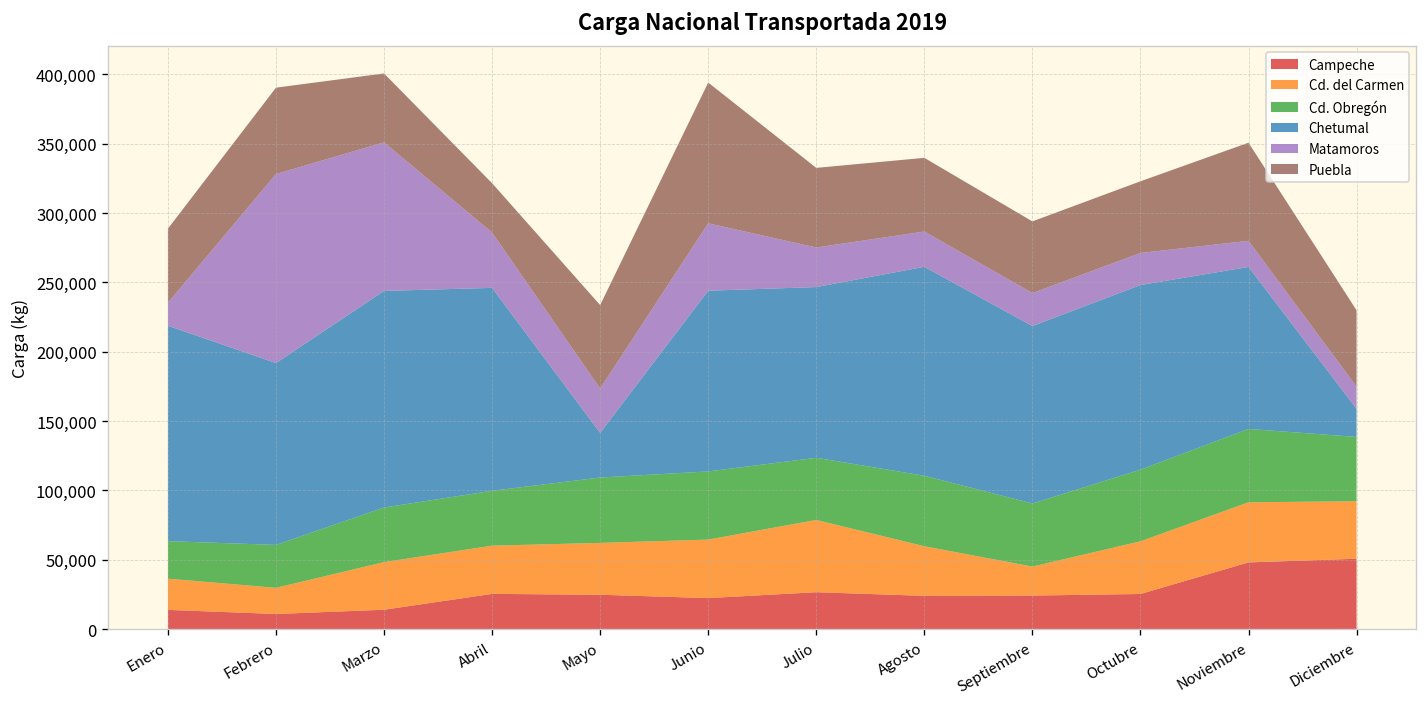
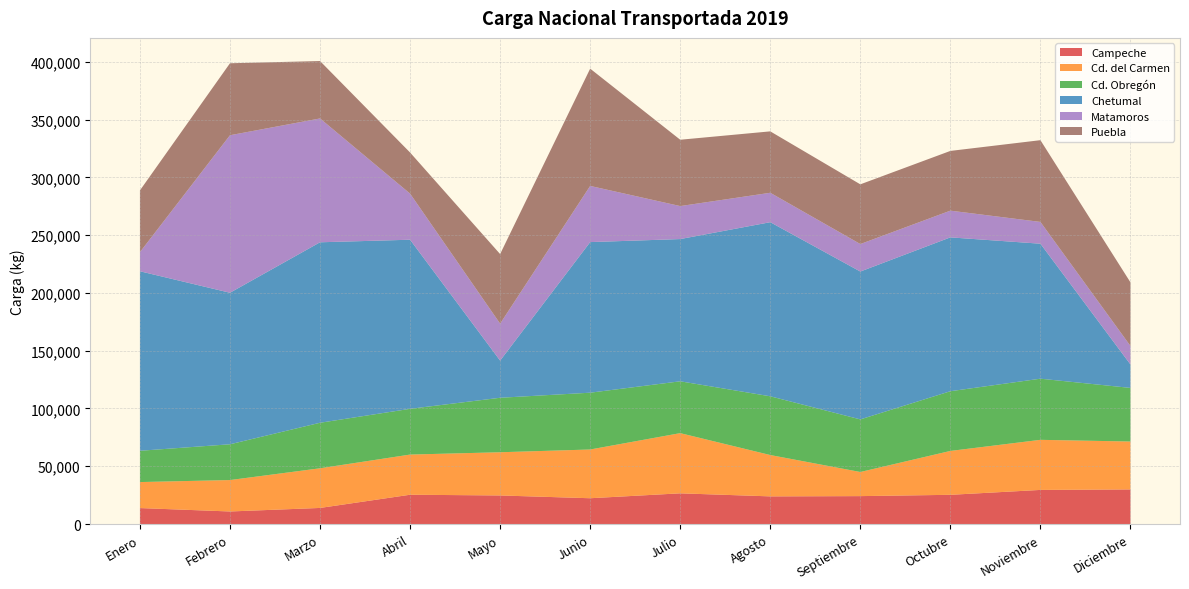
  {
    "Campeche": {
      "Enero": "14,000",
      "Febrero": "11,000",
      "Marzo": "14,000",
      "Abril": "25,000",
      "Mayo": "25,000",
      "Junio": "22,000",
      "Julio": "27,000",
      "Agosto": "24,000",
      "Septiembre": "24,000",
      "Octubre": "25,000",
-     "Noviembre": "48,000",
-     "Diciembre": "51,000"
+     "Noviembre": "30,000",
+     "Diciembre": "30,000"
    },
    "Cd. del Carmen": {
      "Enero": "23,000",
-     "Febrero": "19,000",
+     "Febrero": "27,000",
      "Marzo": "34,000",
      "Abril": "35,000",
      "Mayo": "37,000",
      "Junio": "42,000",
      "Julio": "52,000",
      "Agosto": "36,000",
      "Septiembre": "21,000",
      "Octubre": "38,000",
      "Noviembre": "43,000",
      "Diciembre": "41,000"
    },
    "Cd. Obregón": {
      "Enero": "27,000",
      "Febrero": "31,000",
      "Marzo": "39,000",
      "Abril": "40,000",
      "Mayo": "47,000",
      "Junio": "49,000",
      "Julio": "45,000",
      "Agosto": "51,000",
      "Septiembre": "46,000",
      "Octubre": "52,000",
      "Noviembre": "53,000",
      "Diciembre": "46,000"
    },
    "Chetumal": {
      "Enero": "155,000",
      "Febrero": "131,000",
      "Marzo": "156,000",
      "Abril": "146,000",
      "Mayo": "32,000",
      "Junio": "130,000",
      "Julio": "123,000",
      "Agosto": "151,000",
      "Septiembre": "128,000",
      "Octubre": "133,000",
      "Noviembre": "117,000",
      "Diciembre": "20,000"
    },
    "Matamoros": {
      "Enero": "17,000",
      "Febrero": "136,000",
      "Marzo": "107,000",
      "Abril": "40,000",
      "Mayo": "32,000",
      "Junio": "49,000",
      "Julio": "29,000",
      "Agosto": "25,000",
      "Septiembre": "24,000",
      "Octubre": "23,000",
      "Noviembre": "19,000",
      "Diciembre": "16,000"
    },
    "Puebla": {
      "Enero": "53,000",
      "Febrero": "62,000",
      "Marzo": "50,000",
      "Abril": "36,000",
      "Mayo": "60,000",
      "Junio": "101,000",
      "Julio": "57,000",
      "Agosto": "53,000",
      "Septiembre": "52,000",
      "Octubre": "52,000",
      "Noviembre": "71,000",
      "Diciembre": "55,000"
    }
  }
